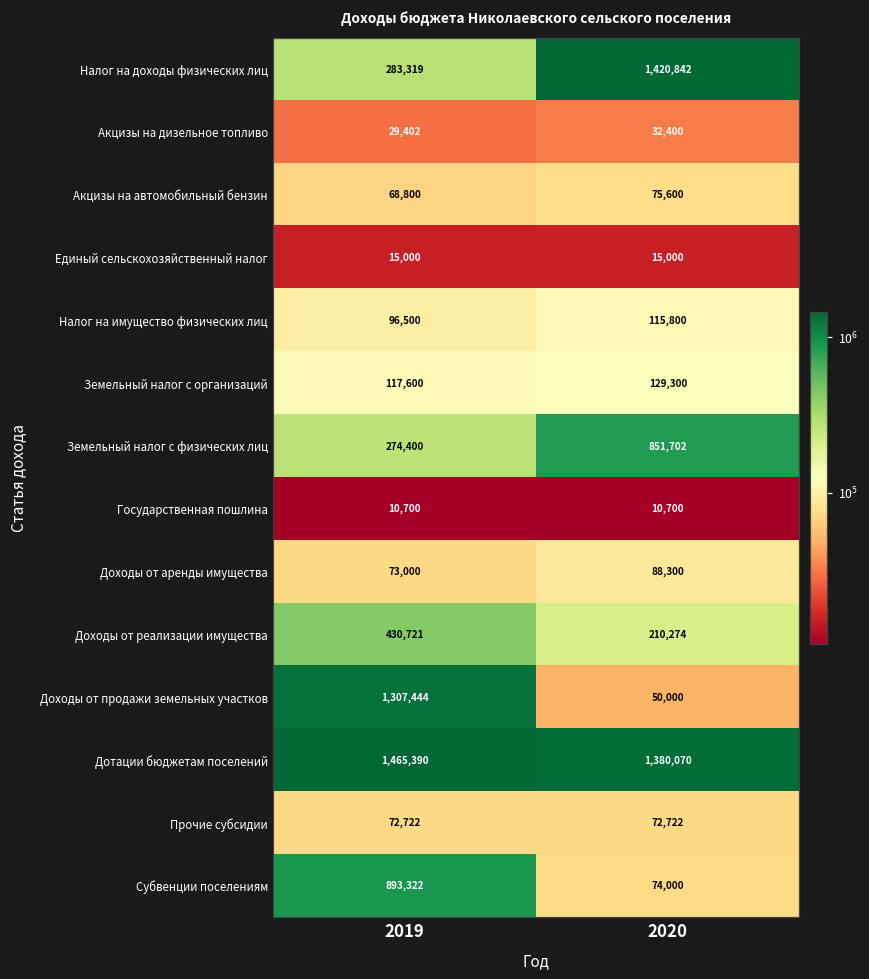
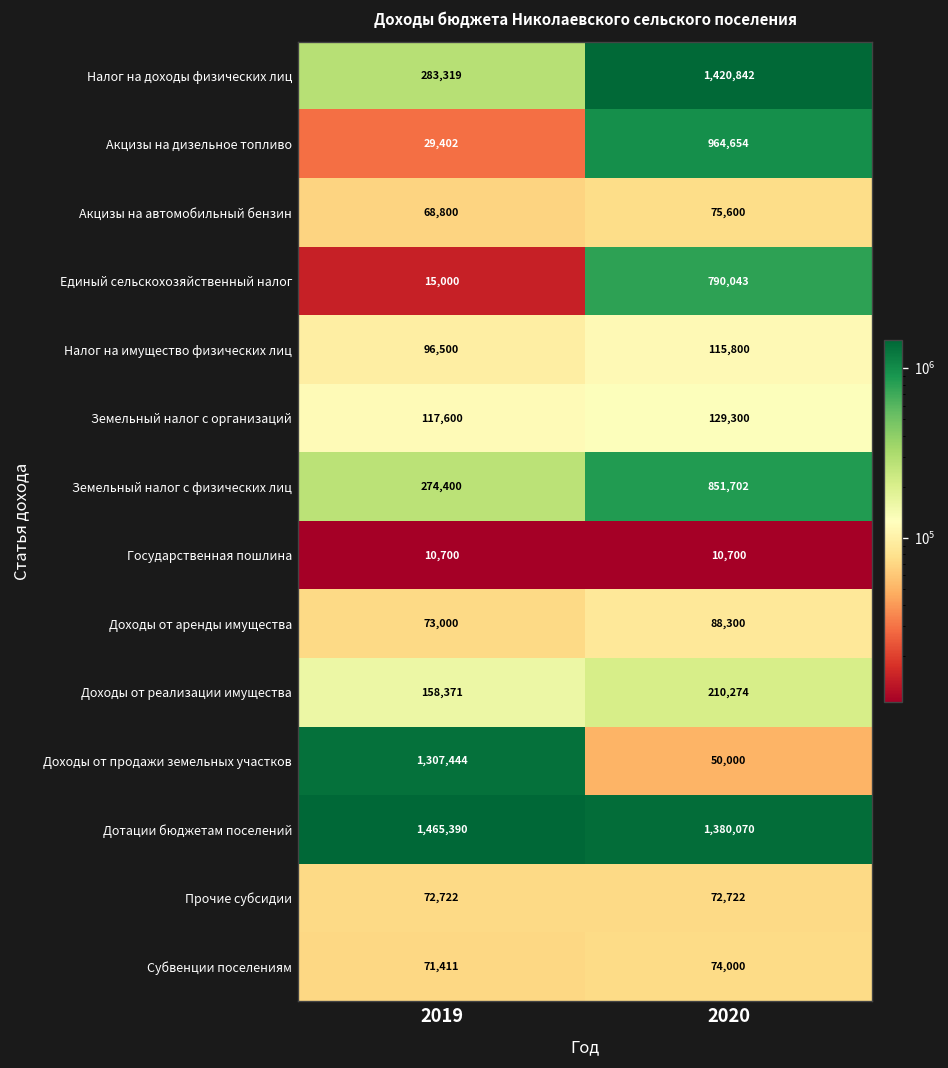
  {
    "Налог на доходы физических лиц": {
      "2019": "283,319",
      "2020": "1,420,842"
    },
    "Акцизы на дизельное топливо": {
      "2019": "29,402",
-     "2020": "32,400"
+     "2020": "964,654"
    },
    "Акцизы на автомобильный бензин": {
      "2019": "68,800",
      "2020": "75,600"
    },
    "Единый сельскохозяйственный налог": {
      "2019": "15,000",
-     "2020": "15,000"
+     "2020": "790,043"
    },
    "Налог на имущество физических лиц": {
      "2019": "96,500",
      "2020": "115,800"
    },
    "Земельный налог с организаций": {
      "2019": "117,600",
      "2020": "129,300"
    },
    "Земельный налог с физических лиц": {
      "2019": "274,400",
      "2020": "851,702"
    },
    "Государственная пошлина": {
      "2019": "10,700",
      "2020": "10,700"
    },
    "Доходы от аренды имущества": {
      "2019": "73,000",
      "2020": "88,300"
    },
    "Доходы от реализации имущества": {
-     "2019": "430,721",
+     "2019": "158,371",
      "2020": "210,274"
    },
    "Доходы от продажи земельных участков": {
      "2019": "1,307,444",
      "2020": "50,000"
    },
    "Дотации бюджетам поселений": {
      "2019": "1,465,390",
      "2020": "1,380,070"
    },
    "Прочие субсидии": {
      "2019": "72,722",
      "2020": "72,722"
    },
    "Субвенции поселениям": {
-     "2019": "893,322",
+     "2019": "71,411",
      "2020": "74,000"
    }
  }
